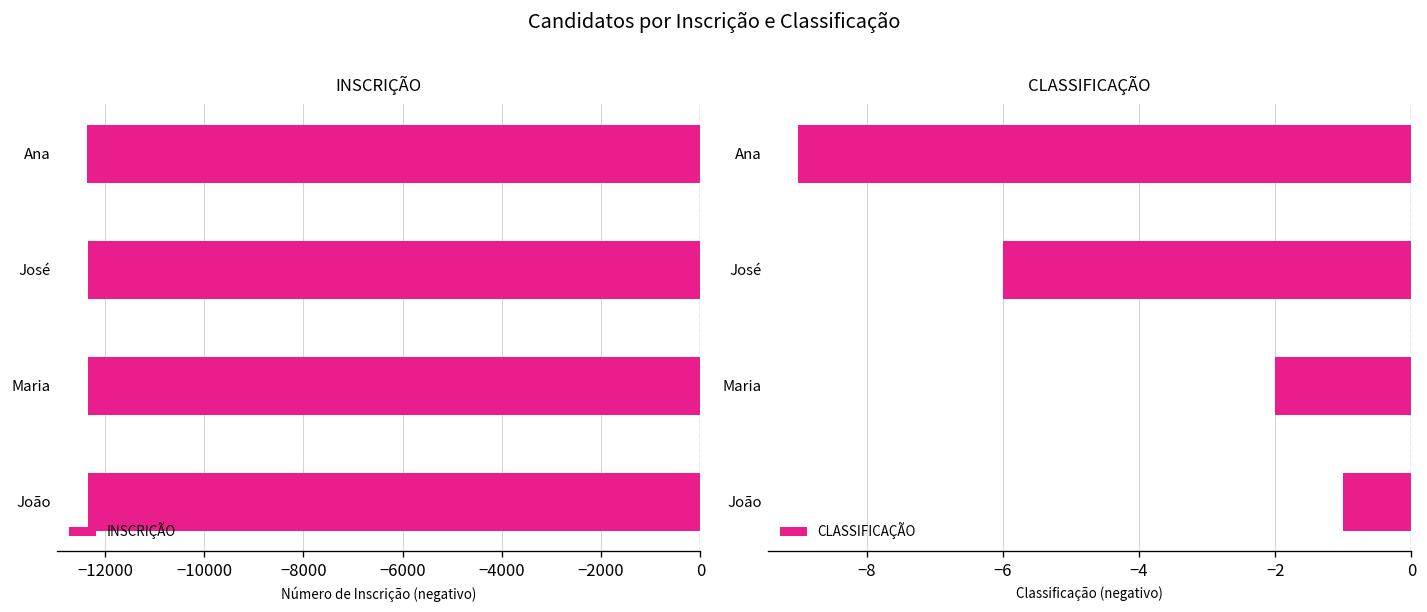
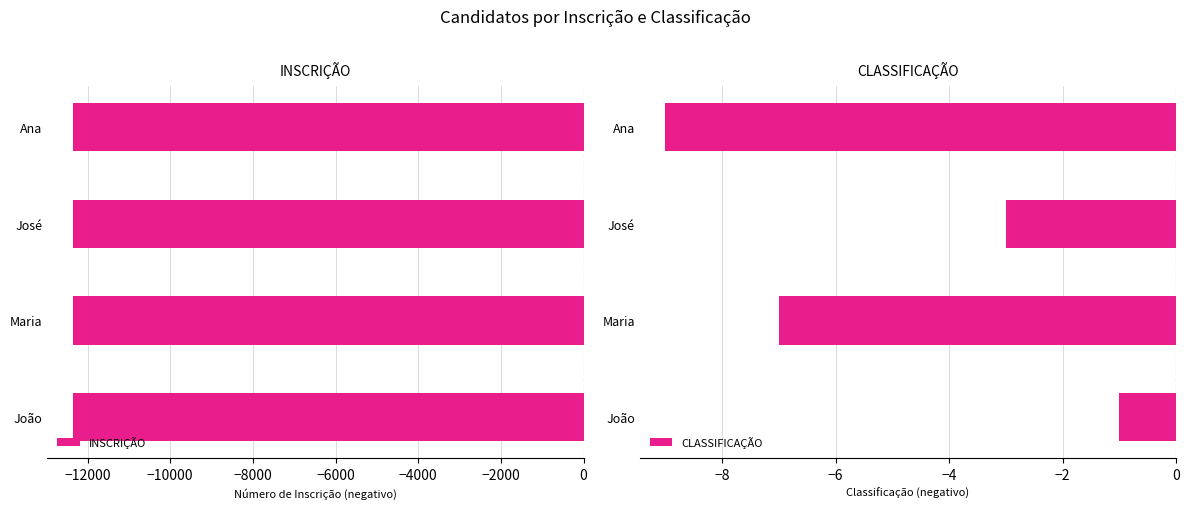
  {
    "INSCRIÇÃO": {
      "Ana": -12400,
      "José": -12400,
      "Maria": -12400,
      "João": -12400
    },
    "CLASSIFICAÇÃO": {
      "Ana": -9.0,
-     "José": -6.0,
-     "Maria": -2.0,
+     "José": -3.0,
+     "Maria": -7.0,
      "João": -1.0
    }
  }
